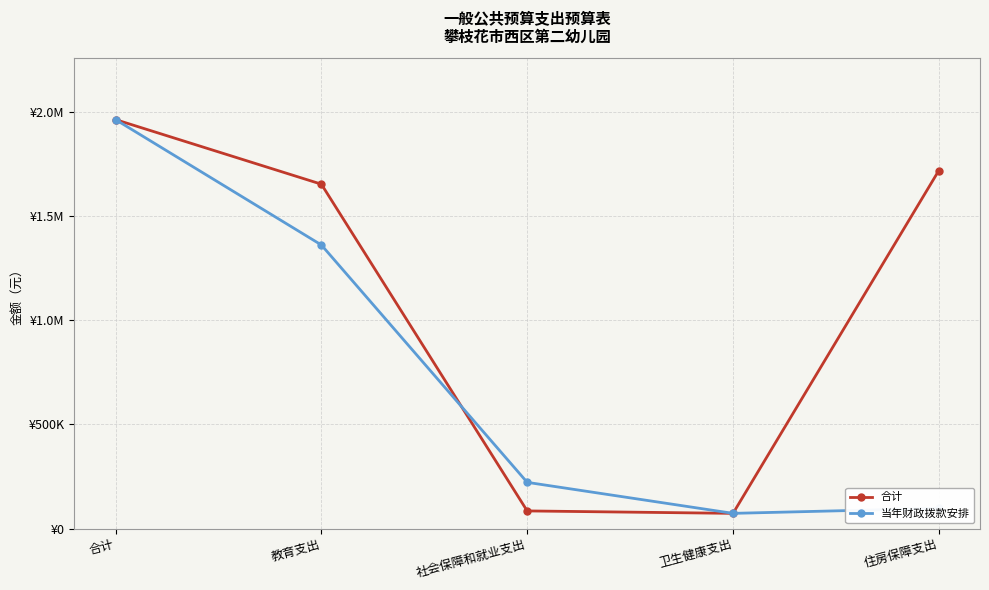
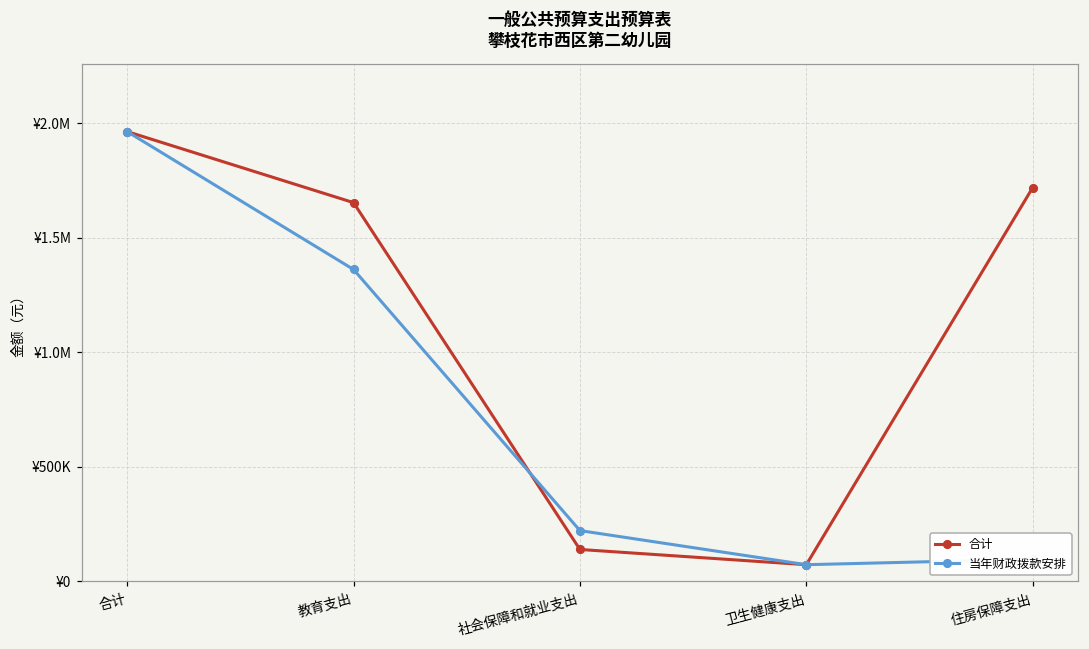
  {
    "合计": {
      "教育支出": "¥1650000",
-     "社会保障和就业支出": "¥80000",
+     "社会保障和就业支出": "¥140000",
      "住房保障支出": "¥1720000"
    },
    "当年财政拨款安排": {
      "教育支出": "¥1360000",
      "社会保障和就业支出": "¥220000"
    }
  }
